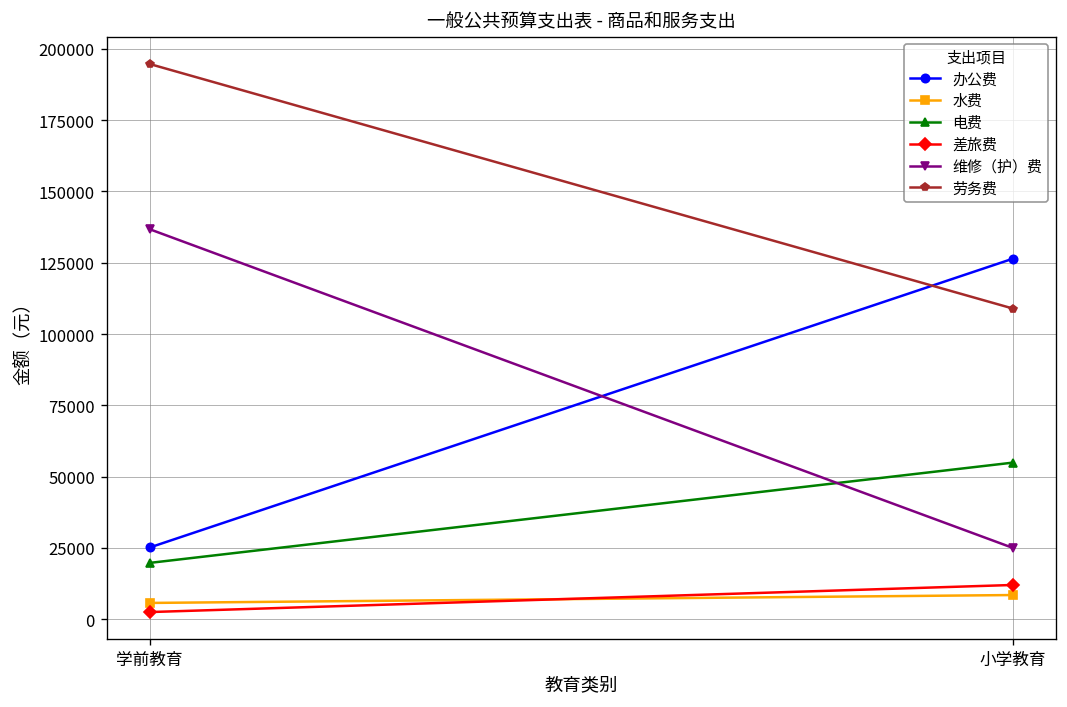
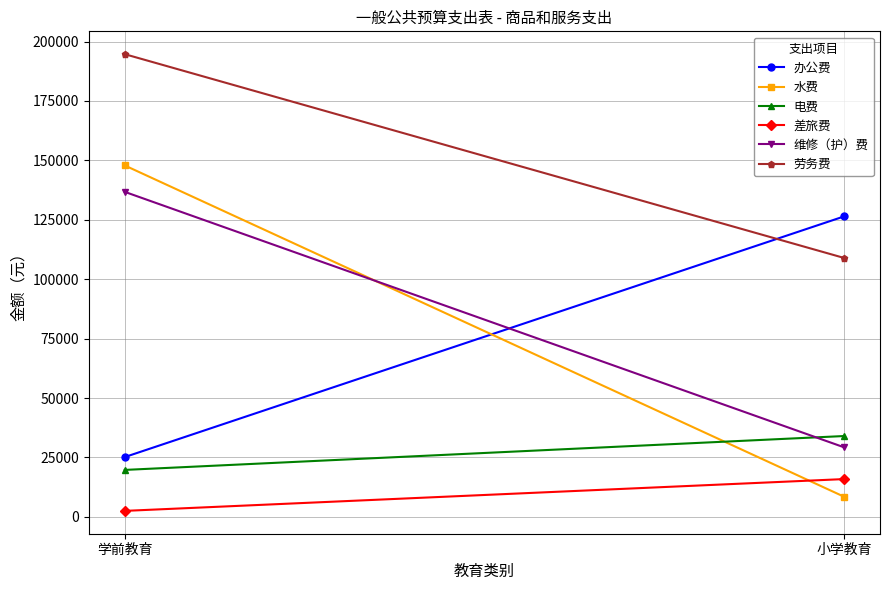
  {
    "办公费": {
      "学前教育": 25000,
      "小学教育": 126000
    },
    "水费": {
-     "学前教育": 6000,
+     "学前教育": 148000,
      "小学教育": 8000
    },
    "电费": {
      "学前教育": 20000,
-     "小学教育": 55000
+     "小学教育": 34000
    },
    "差旅费": {
      "学前教育": 3000,
-     "小学教育": 12000
+     "小学教育": 16000
    },
    "维修（护）费": {
      "学前教育": 137000,
-     "小学教育": 25000
+     "小学教育": 29000
    },
    "劳务费": {
      "学前教育": 195000,
      "小学教育": 109000
    }
  }
